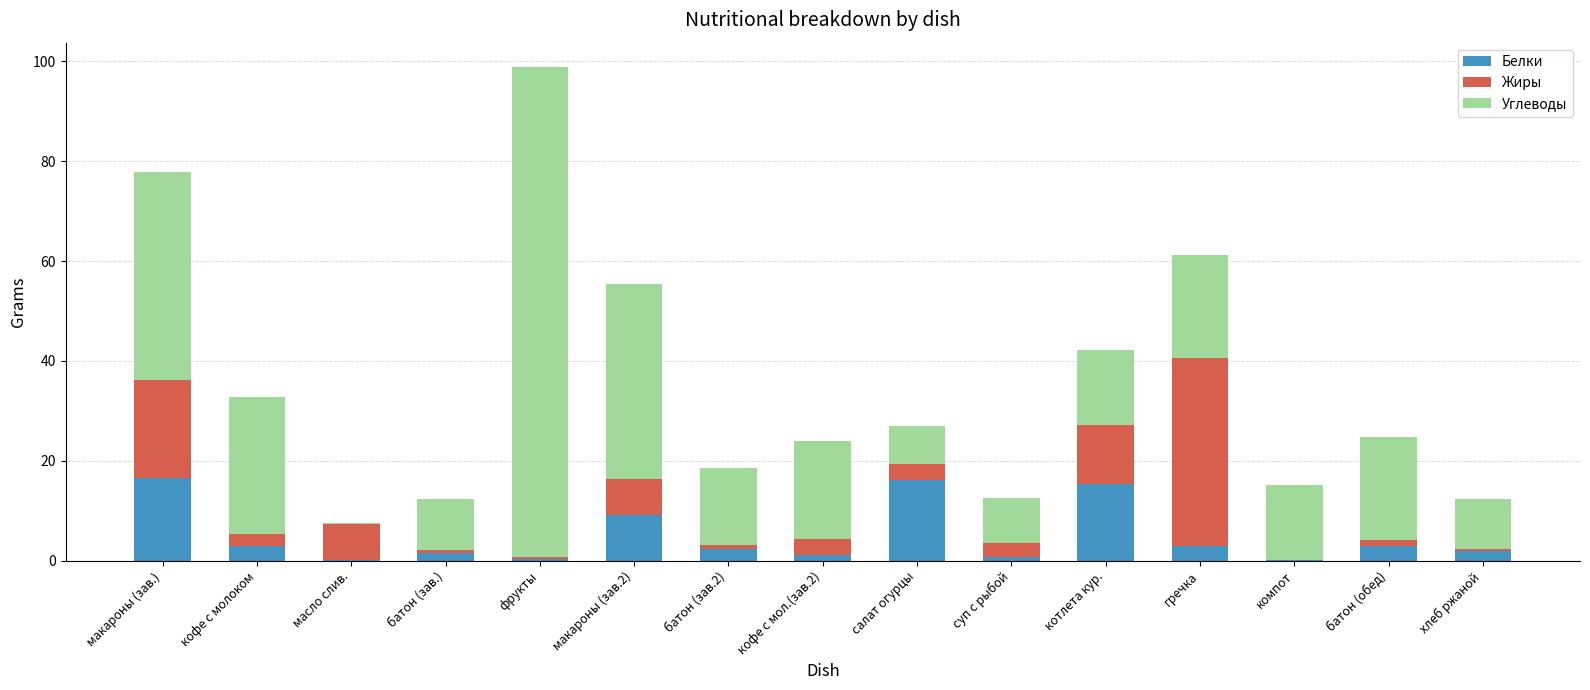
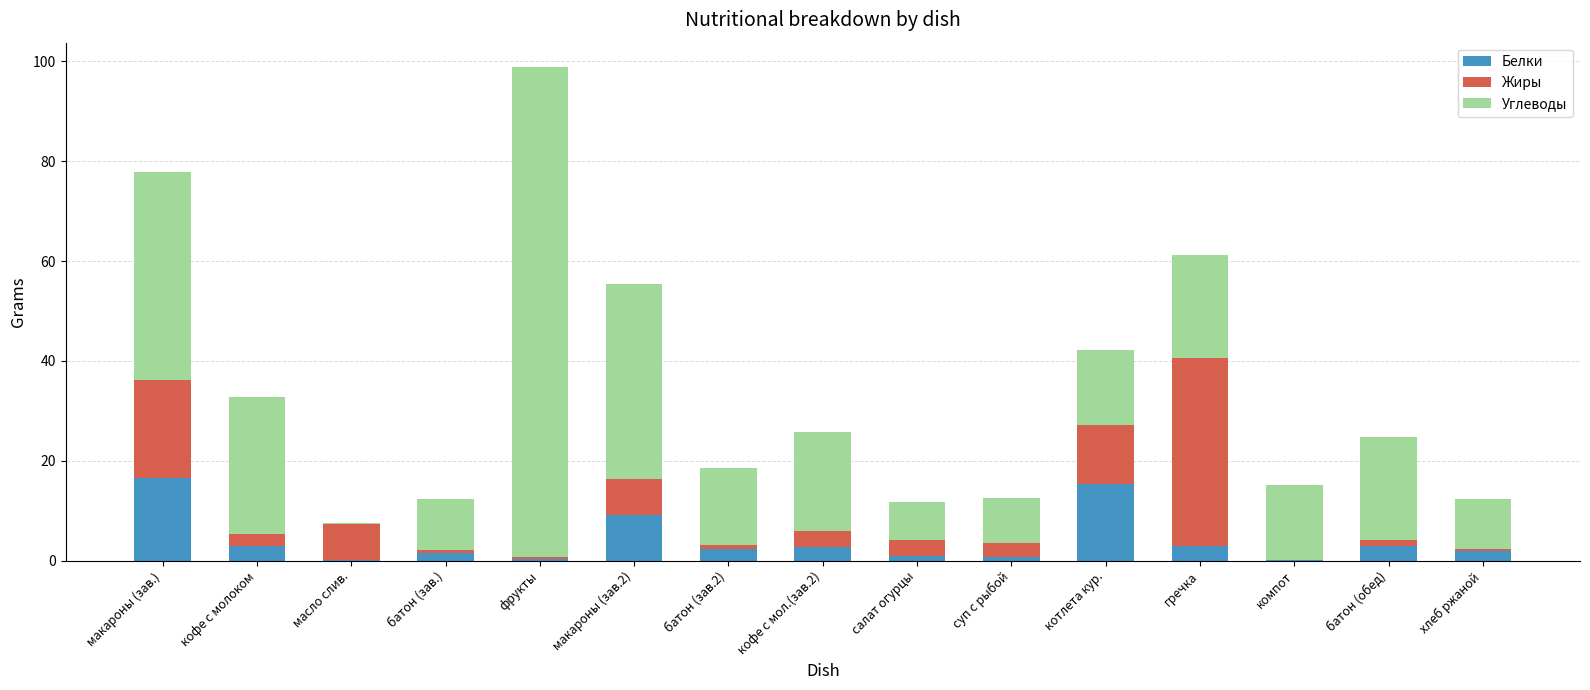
  {
    "Белки": {
      "макароны (зав.)": 17,
      "кофе с молоком": 3,
      "батон (зав.)": 2,
      "макароны (зав.2)": 9,
      "батон (зав.2)": 2,
-     "кофе с мол.(зав.2)": 1,
-     "салат огурцы": 16,
+     "кофе с мол.(зав.2)": 3,
+     "салат огурцы": 1,
      "суп с рыбой": 1,
      "котлета кур.": 15,
      "гречка": 3,
      "батон (обед)": 3,
      "хлеб ржаной": 2
    },
    "Жиры": {
      "макароны (зав.)": 20,
      "кофе с молоком": 2,
      "масло слив.": 7,
      "батон (зав.)": 1,
      "макароны (зав.2)": 7,
      "батон (зав.2)": 1,
      "кофе с мол.(зав.2)": 3,
      "салат огурцы": 3,
      "суп с рыбой": 3,
      "котлета кур.": 12,
      "гречка": 38,
      "компот": 0,
      "батон (обед)": 1
    },
    "Углеводы": {
      "макароны (зав.)": 42,
      "кофе с молоком": 27,
      "батон (зав.)": 10,
      "фрукты": 98,
      "макароны (зав.2)": 39,
      "батон (зав.2)": 15,
      "кофе с мол.(зав.2)": 20,
      "салат огурцы": 8,
      "суп с рыбой": 9,
      "котлета кур.": 15,
      "гречка": 21,
      "компот": 15,
      "батон (обед)": 21,
      "хлеб ржаной": 10
    }
  }
